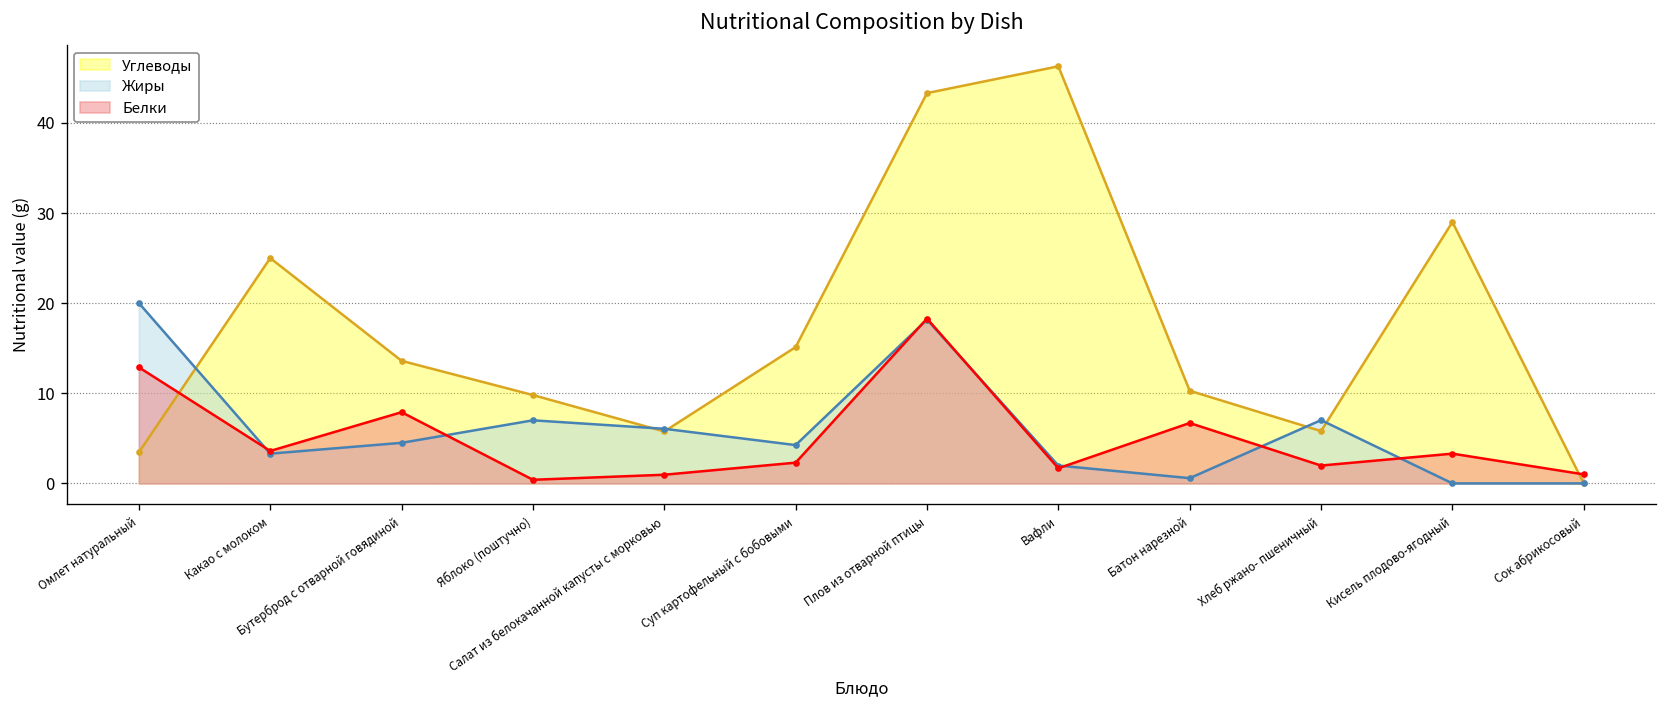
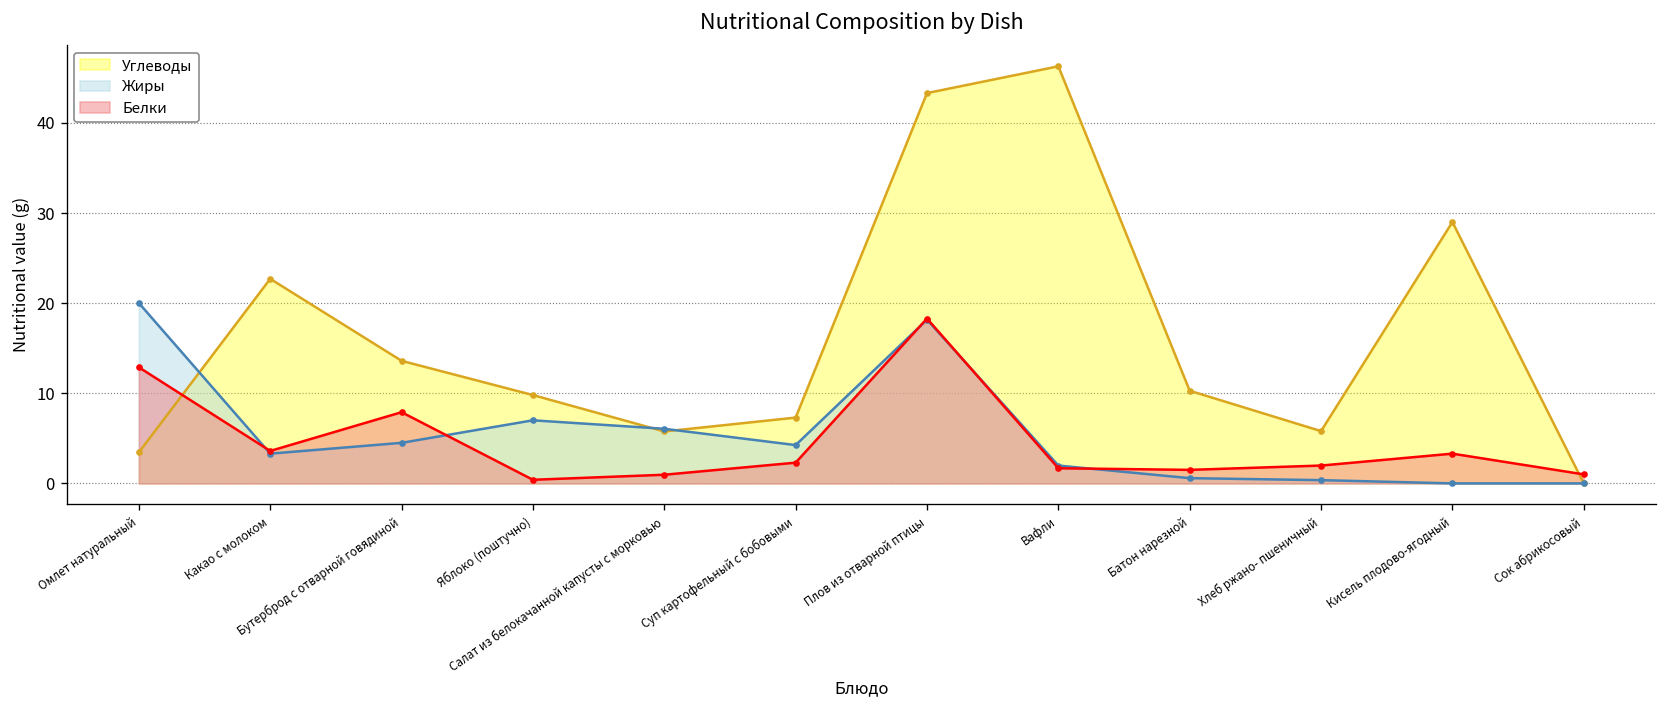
  {
    "Углеводы": {
      "Омлет натуральный": 3,
-     "Какао с молоком": 25,
+     "Какао с молоком": 23,
      "Бутерброд с отварной говядиной": 14,
      "Яблоко (поштучно)": 10,
-     "Суп картофельный с бобовыми": 15,
+     "Суп картофельный с бобовыми": 7,
      "Плов из отварной птицы": 43,
      "Вафли": 46,
      "Батон нарезной": 10,
      "Хлеб ржано- пшеничный": 6,
      "Кисель плодово-ягодный": 29
    },
    "Жиры": {
      "Омлет натуральный": 20,
      "Бутерброд с отварной говядиной": 5,
      "Яблоко (поштучно)": 7,
      "Суп картофельный с бобовыми": 4,
      "Батон нарезной": 1,
-     "Хлеб ржано- пшеничный": 7,
+     "Хлеб ржано- пшеничный": 0,
      "Кисель плодово-ягодный": 0
    },
    "Белки": {
      "Омлет натуральный": 13,
      "Бутерброд с отварной говядиной": 8,
      "Яблоко (поштучно)": 0,
      "Салат из белокачанной капусты с морковью": 1,
      "Суп картофельный с бобовыми": 2,
-     "Батон нарезной": 7,
+     "Батон нарезной": 2,
      "Хлеб ржано- пшеничный": 2,
      "Кисель плодово-ягодный": 3,
      "Сок абрикосовый": 1
    }
  }
